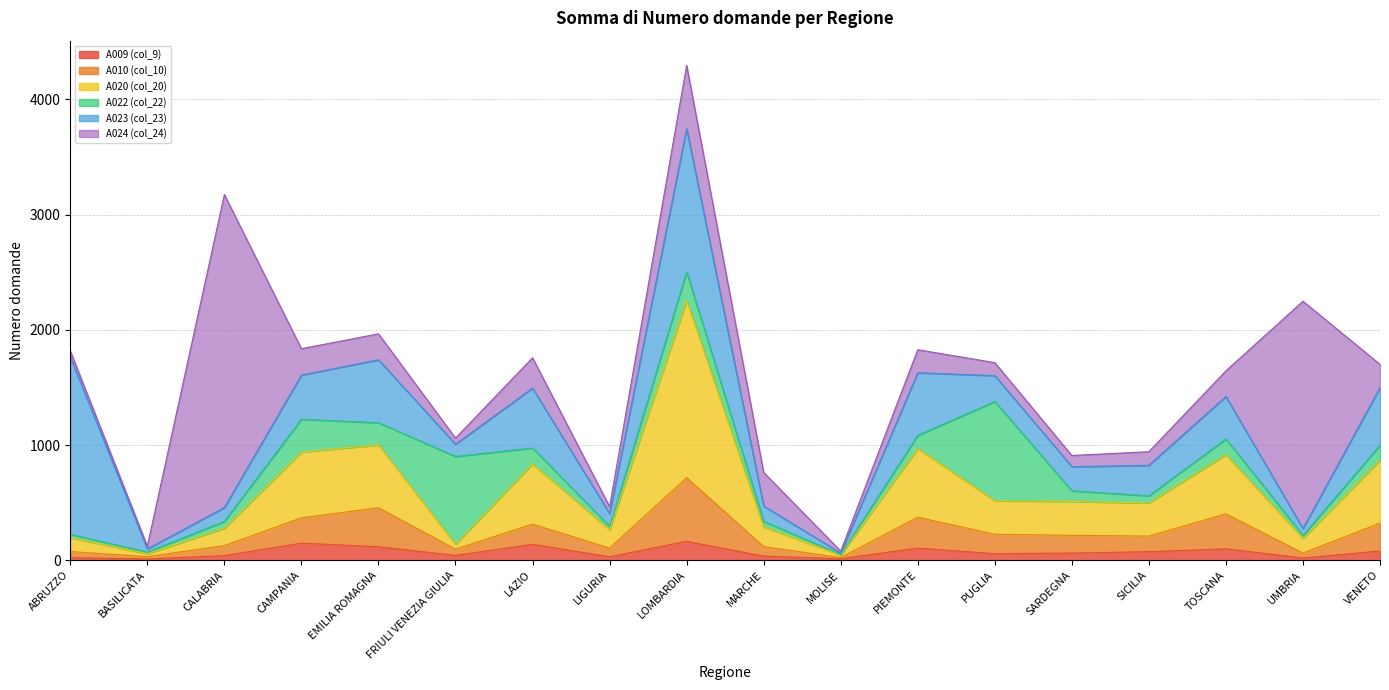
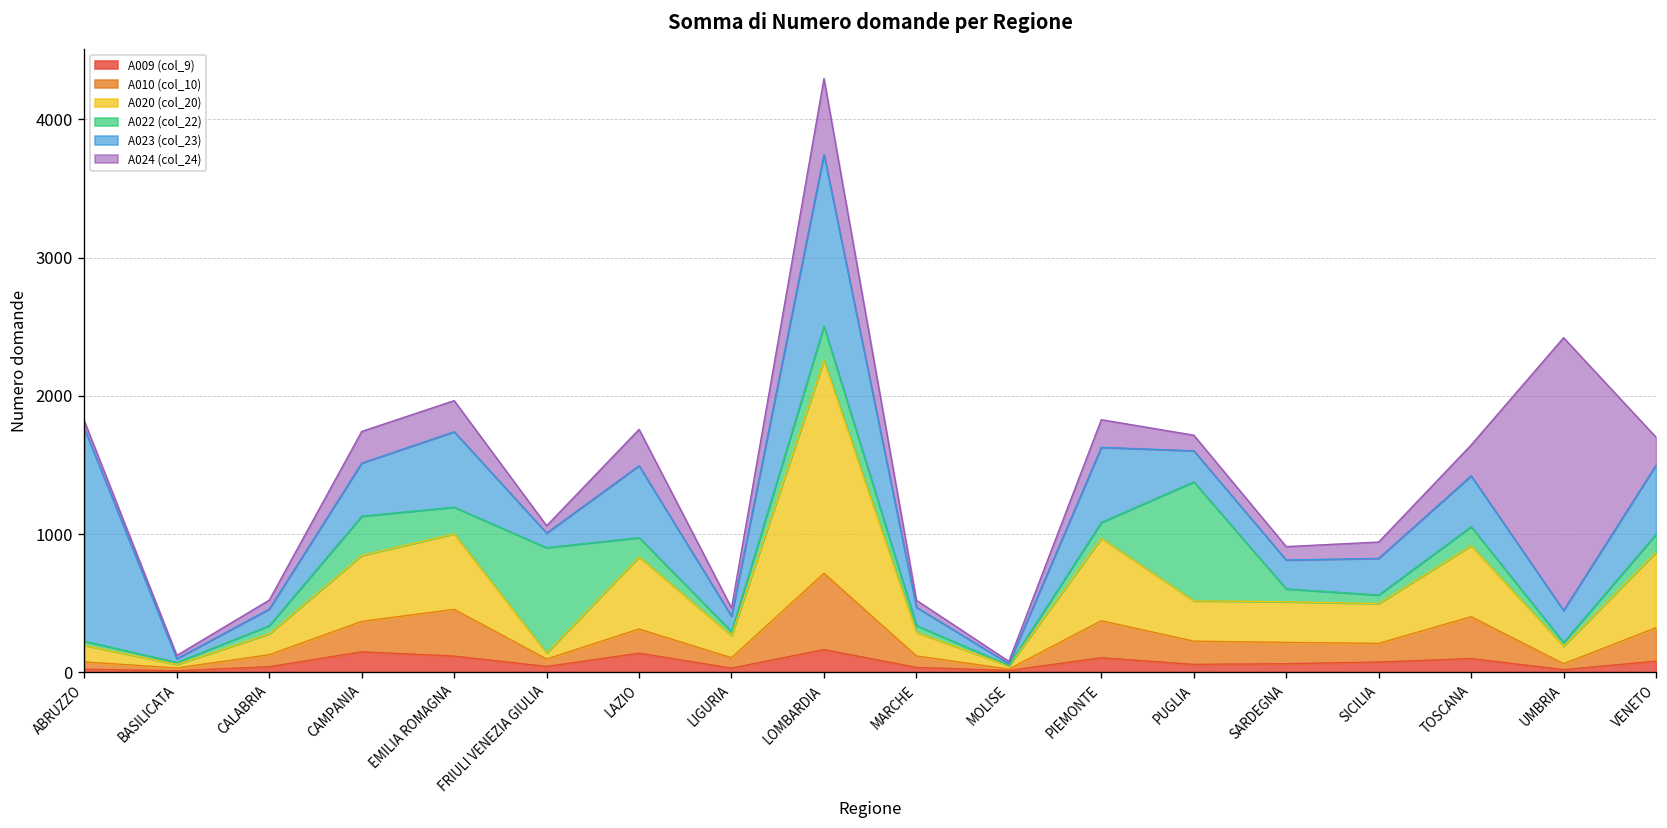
  {
    "A020 (col_20)": {
      "ABRUZZO": 120,
      "CALABRIA": 150,
-     "CAMPANIA": 570,
+     "CAMPANIA": 480,
      "EMILIA ROMAGNA": 550,
      "FRIULI VENEZIA GIULIA": 40,
      "LAZIO": 520,
      "LIGURIA": 160,
      "LOMBARDIA": 1540,
      "MARCHE": 170,
      "PIEMONTE": 600,
      "PUGLIA": 290,
      "SARDEGNA": 290,
      "SICILIA": 290,
      "TOSCANA": 510,
      "UMBRIA": 130,
      "VENETO": 550
    },
    "A022 (col_22)": {
      "ABRUZZO": 30,
      "CALABRIA": 60,
      "CAMPANIA": 280,
      "EMILIA ROMAGNA": 190,
      "FRIULI VENEZIA GIULIA": 760,
      "LAZIO": 140,
      "LIGURIA": 30,
      "LOMBARDIA": 250,
      "MARCHE": 50,
      "PIEMONTE": 120,
      "PUGLIA": 860,
      "SARDEGNA": 90,
      "SICILIA": 60,
      "TOSCANA": 140,
      "UMBRIA": 30,
      "VENETO": 130
    },
    "A023 (col_23)": {
      "ABRUZZO": 1540,
      "BASILICATA": 30,
      "CALABRIA": 120,
      "CAMPANIA": 380,
      "EMILIA ROMAGNA": 550,
      "FRIULI VENEZIA GIULIA": 110,
      "LAZIO": 520,
      "LIGURIA": 110,
      "LOMBARDIA": 1240,
      "MARCHE": 130,
      "PIEMONTE": 540,
      "PUGLIA": 230,
      "SARDEGNA": 210,
      "SICILIA": 270,
      "TOSCANA": 370,
-     "UMBRIA": 60,
+     "UMBRIA": 230,
      "VENETO": 500
    },
    "A024 (col_24)": {
      "ABRUZZO": 50,
      "BASILICATA": 20,
-     "CALABRIA": 2720,
+     "CALABRIA": 70,
      "CAMPANIA": 230,
      "EMILIA ROMAGNA": 230,
      "FRIULI VENEZIA GIULIA": 50,
      "LAZIO": 260,
      "LIGURIA": 60,
      "LOMBARDIA": 550,
-     "MARCHE": 290,
+     "MARCHE": 50,
      "PIEMONTE": 200,
      "PUGLIA": 110,
      "SARDEGNA": 100,
      "SICILIA": 120,
      "TOSCANA": 220,
      "UMBRIA": 1970,
      "VENETO": 200
    }
  }
